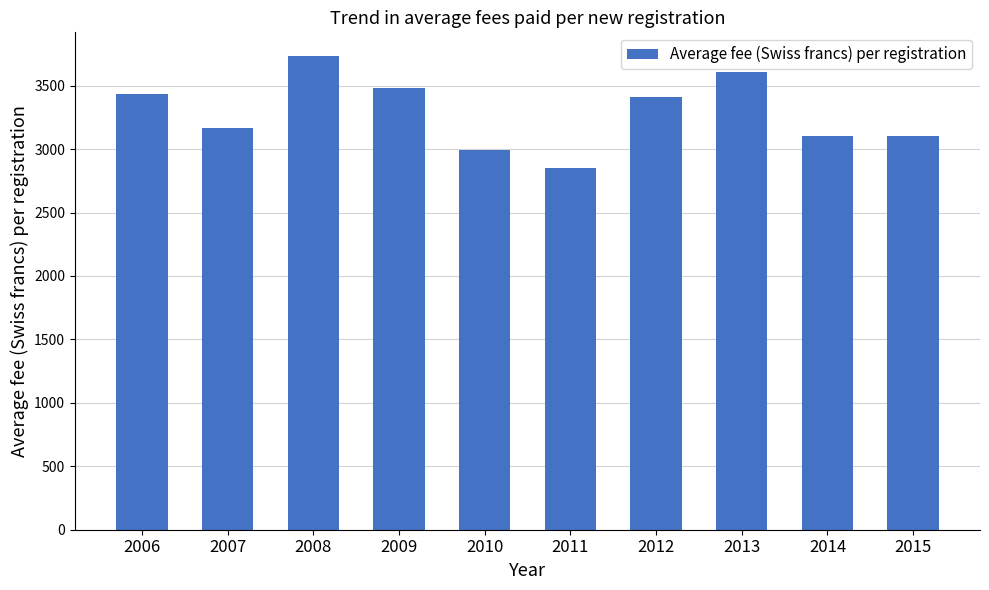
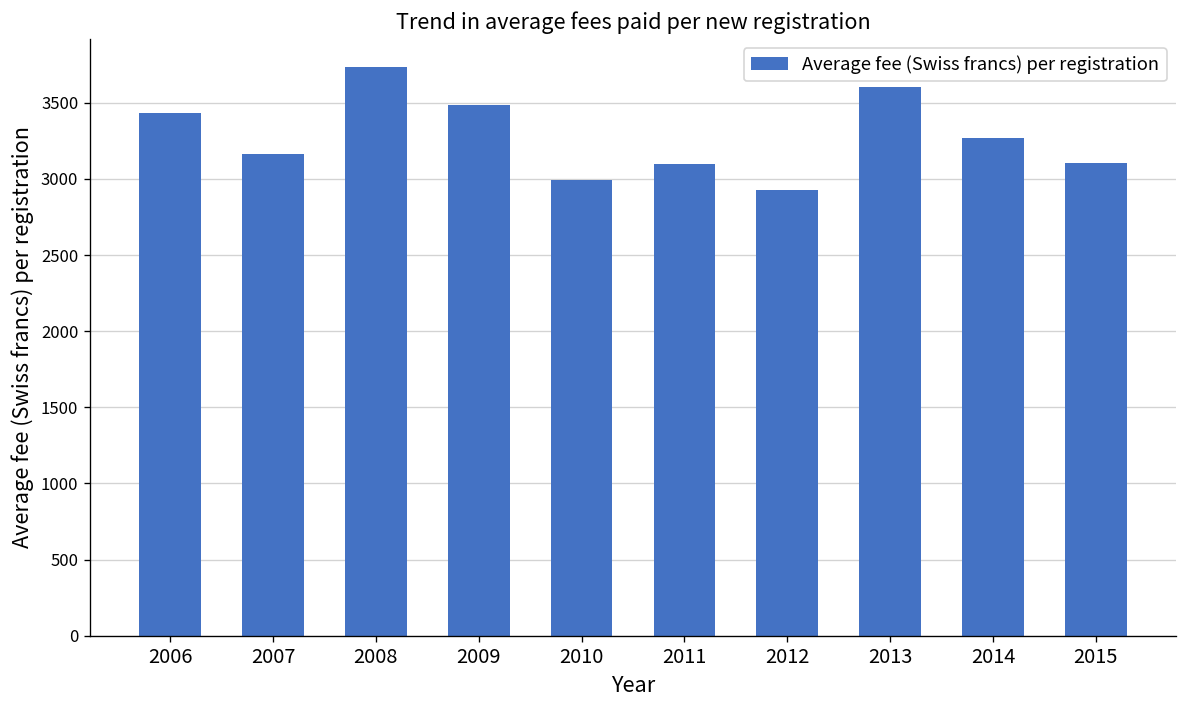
  {
    "2006": 3430,
    "2007": 3170,
    "2008": 3730,
    "2009": 3490,
    "2010": 3000,
-   "2011": 2850,
-   "2012": 3410,
+   "2011": 3100,
+   "2012": 2930,
    "2013": 3610,
-   "2014": 3100,
+   "2014": 3270,
    "2015": 3100
  }
